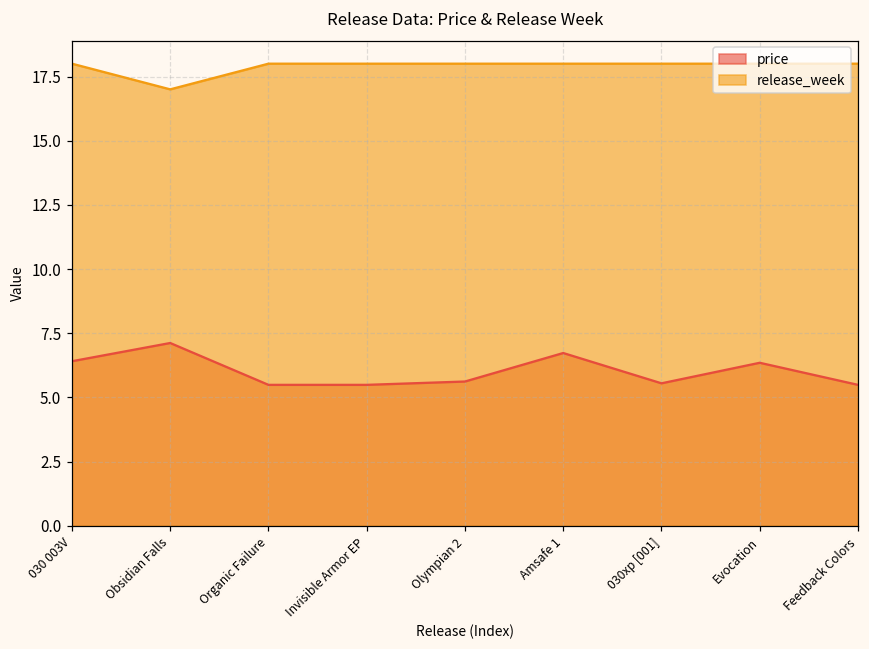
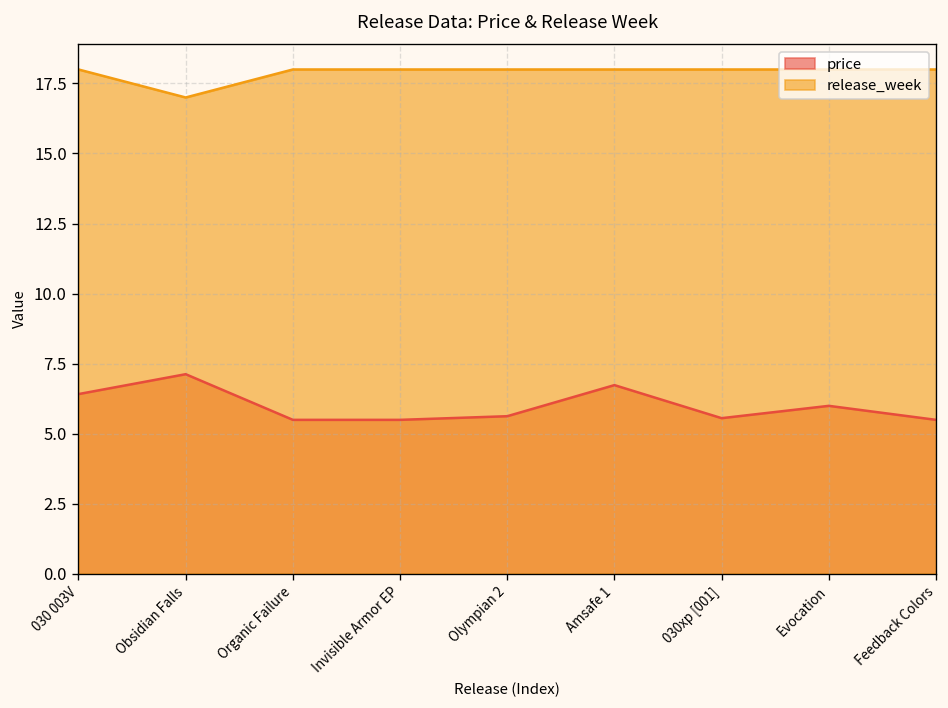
  {
    "price": {
      "030 003V": 6.4,
      "Obsidian Falls": 7.1,
      "Organic Failure": 5.5,
      "Invisible Armor EP": 5.5,
      "Olympian 2": 5.6,
      "Amsafe 1": 6.7,
      "030xp [001]": 5.6,
-     "Evocation": 6.4,
+     "Evocation": 6.0,
      "Feedback Colors": 5.5
    },
    "release_week": {
      "030 003V": 18.0,
      "Obsidian Falls": 17.0,
      "Organic Failure": 18.0,
      "Invisible Armor EP": 18.0,
      "Olympian 2": 18.0,
      "Amsafe 1": 18.0,
      "030xp [001]": 18.0,
      "Feedback Colors": 18.0
    }
  }
